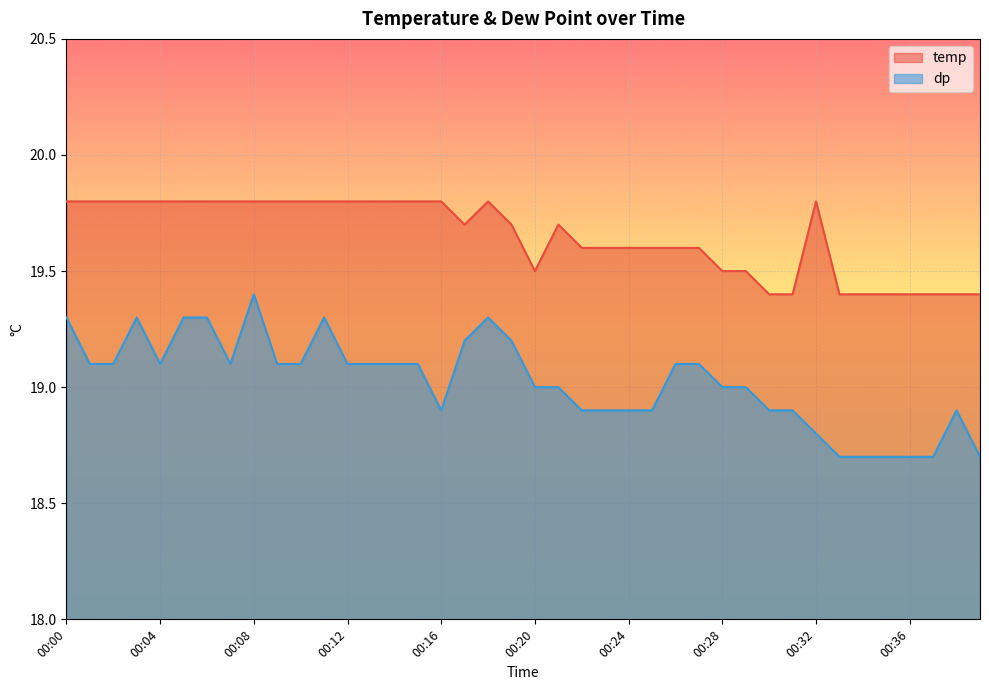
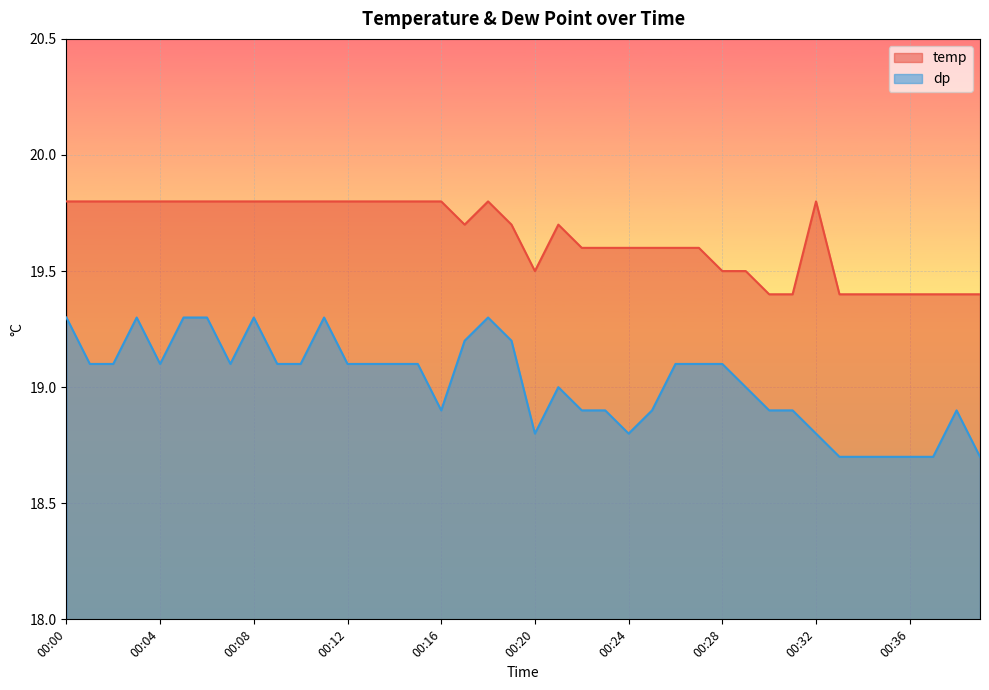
  {
    "temp": {
      "00:00": 19.8,
      "00:04": 19.8,
      "00:08": 19.8,
      "00:12": 19.8,
      "00:16": 19.8,
      "00:20": 19.5,
      "00:24": 19.6,
      "00:28": 19.5,
      "00:32": 19.8,
      "00:36": 19.4
    },
    "dp": {
      "00:00": 19.3,
      "00:04": 19.1,
-     "00:08": 19.4,
+     "00:08": 19.3,
      "00:12": 19.1,
      "00:16": 18.9,
-     "00:20": 19.0,
-     "00:24": 18.9,
-     "00:28": 19.0,
+     "00:20": 18.8,
+     "00:24": 18.8,
+     "00:28": 19.1,
      "00:32": 18.8,
      "00:36": 18.7
    }
  }
